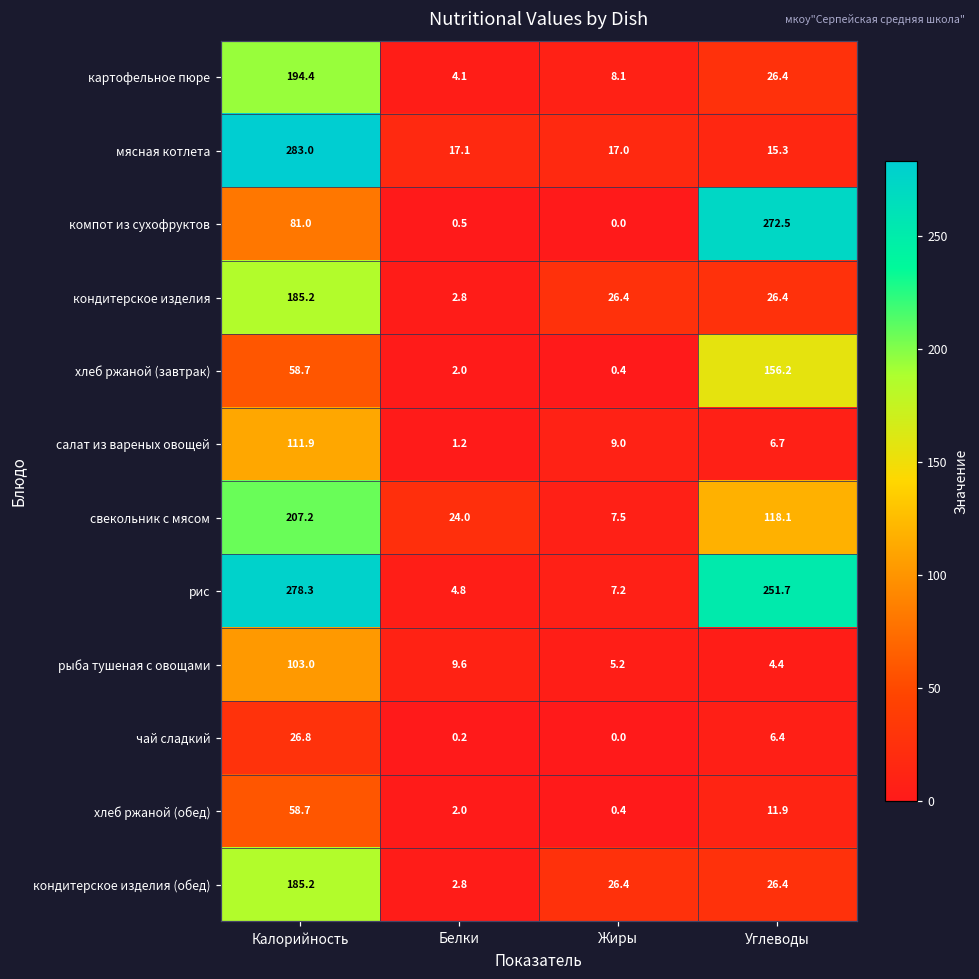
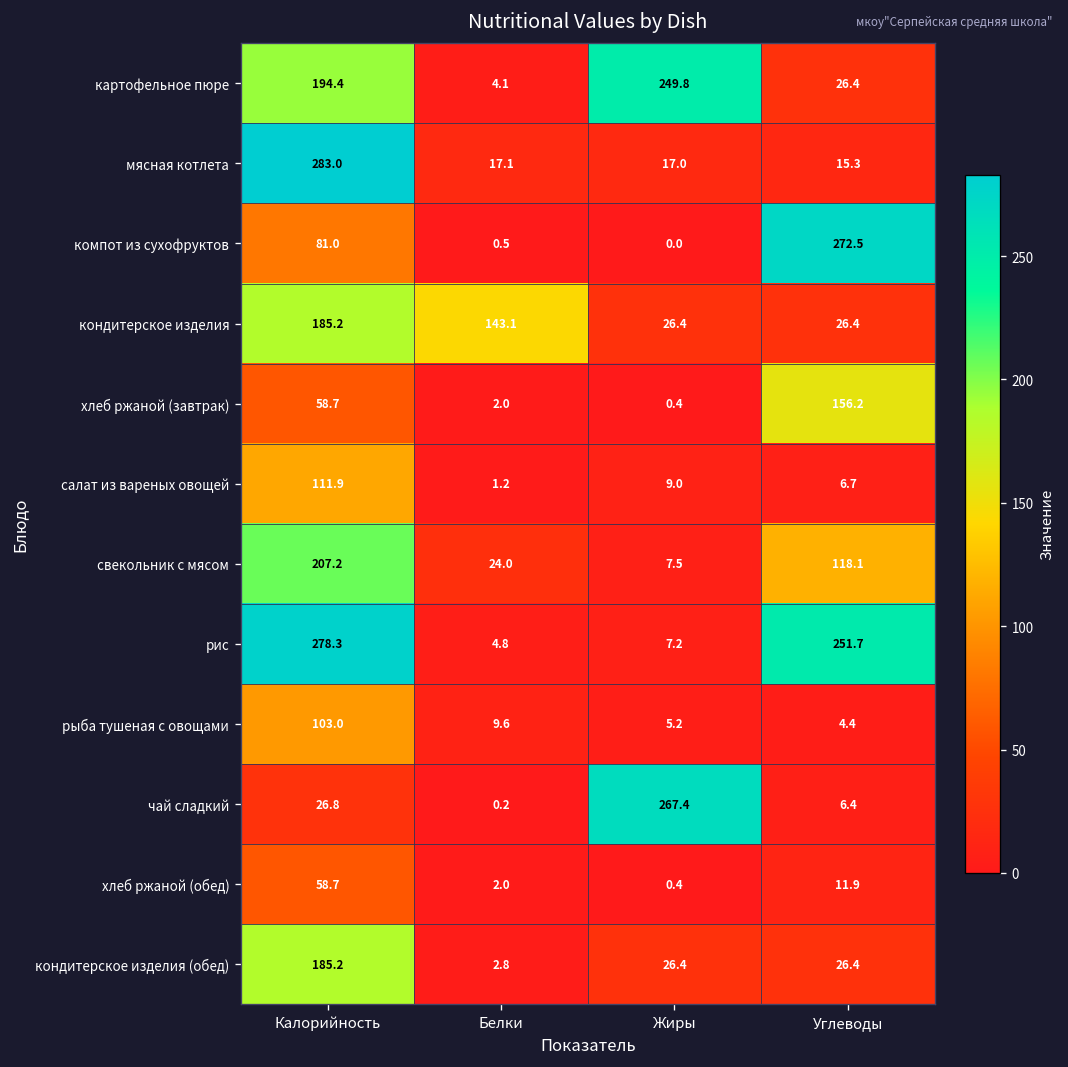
  {
    "картофельное пюре": {
      "Калорийность": 194.4,
      "Белки": 4.1,
-     "Жиры": 8.1,
+     "Жиры": 249.8,
      "Углеводы": 26.4
    },
    "мясная котлета": {
      "Калорийность": 283.0,
      "Белки": 17.1,
      "Жиры": 17.0,
      "Углеводы": 15.3
    },
    "компот из сухофруктов": {
      "Калорийность": 81.0,
      "Белки": 0.5,
      "Жиры": 0.0,
      "Углеводы": 272.5
    },
    "кондитерское изделия": {
      "Калорийность": 185.2,
-     "Белки": 2.8,
+     "Белки": 143.1,
      "Жиры": 26.4,
      "Углеводы": 26.4
    },
    "хлеб ржаной (завтрак)": {
      "Калорийность": 58.7,
      "Белки": 2.0,
      "Жиры": 0.4,
      "Углеводы": 156.2
    },
    "салат из вареных овощей": {
      "Калорийность": 111.9,
      "Белки": 1.2,
      "Жиры": 9.0,
      "Углеводы": 6.7
    },
    "свекольник с мясом": {
      "Калорийность": 207.2,
      "Белки": 24.0,
      "Жиры": 7.5,
      "Углеводы": 118.1
    },
    "рис": {
      "Калорийность": 278.3,
      "Белки": 4.8,
      "Жиры": 7.2,
      "Углеводы": 251.7
    },
    "рыба тушеная с овощами": {
      "Калорийность": 103.0,
      "Белки": 9.6,
      "Жиры": 5.2,
      "Углеводы": 4.4
    },
    "чай сладкий": {
      "Калорийность": 26.8,
      "Белки": 0.2,
-     "Жиры": 0.0,
+     "Жиры": 267.4,
      "Углеводы": 6.4
    },
    "хлеб ржаной (обед)": {
      "Калорийность": 58.7,
      "Белки": 2.0,
      "Жиры": 0.4,
      "Углеводы": 11.9
    },
    "кондитерское изделия (обед)": {
      "Калорийность": 185.2,
      "Белки": 2.8,
      "Жиры": 26.4,
      "Углеводы": 26.4
    }
  }
